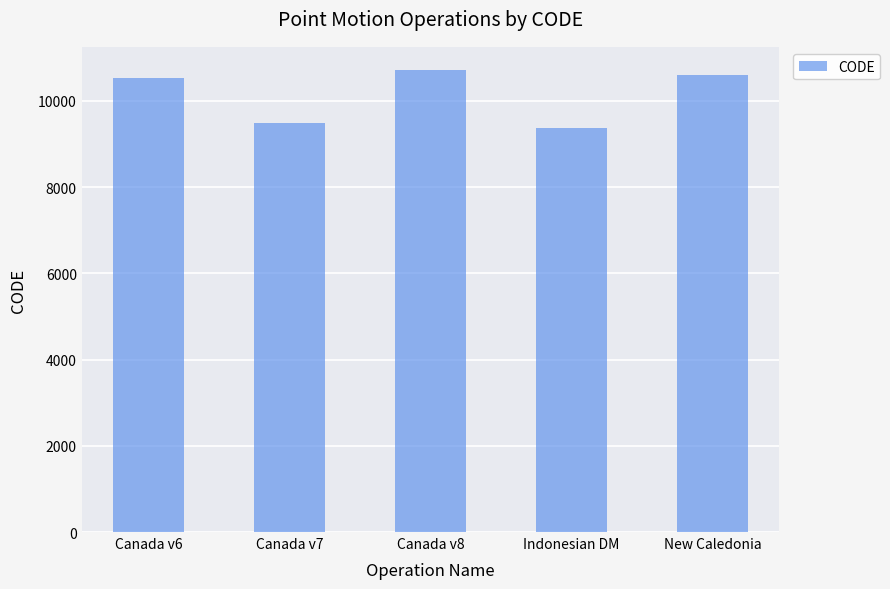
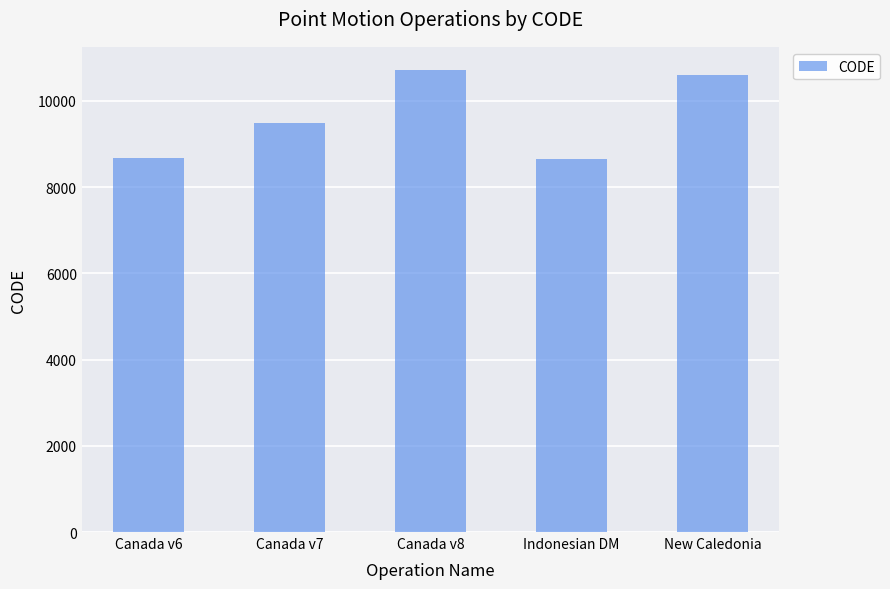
  {
-   "Canada v6": 10500,
+   "Canada v6": 8700,
    "Canada v7": 9500,
    "Canada v8": 10700,
-   "Indonesian DM": 9400,
+   "Indonesian DM": 8700,
    "New Caledonia": 10600
  }
